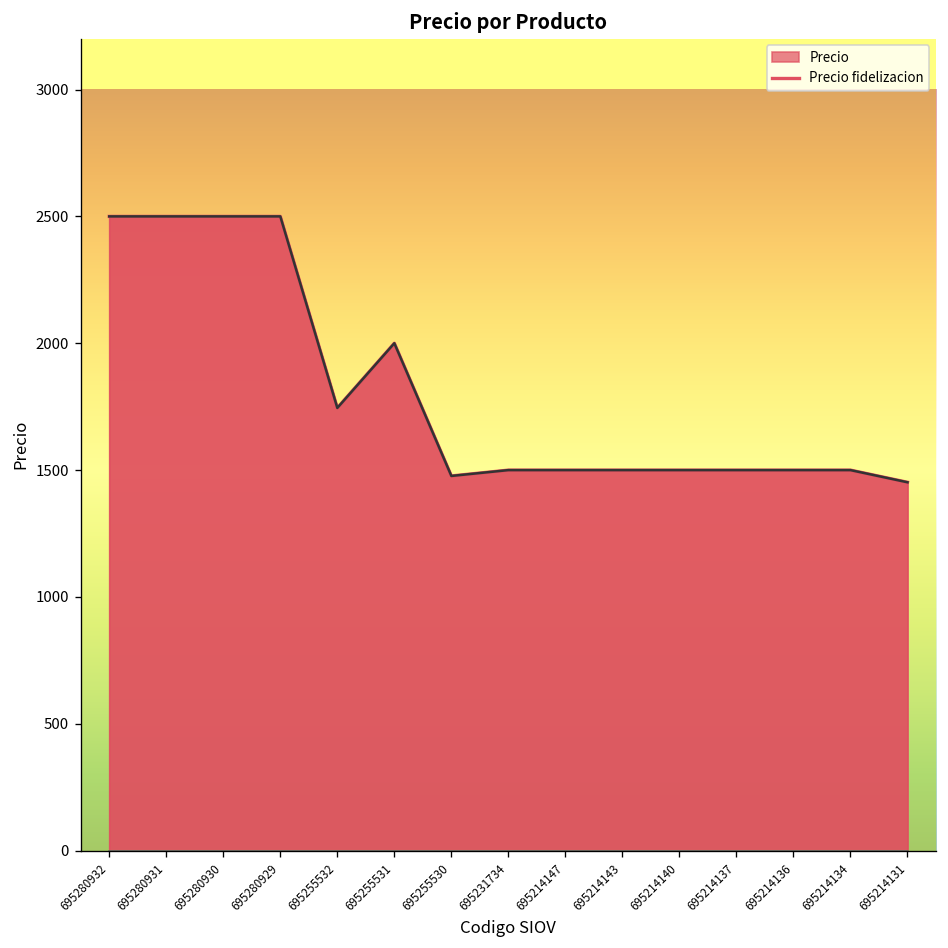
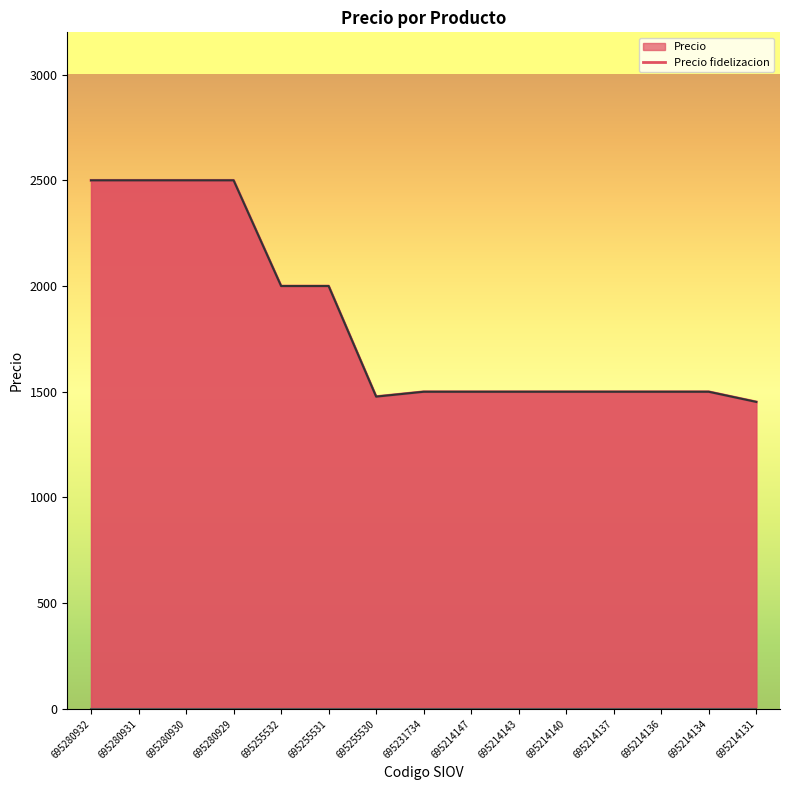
  {
    "Precio": {
      "695280932": 2500,
      "695280931": 2500,
      "695280930": 2500,
      "695280929": 2500,
-     "695255532": 1750,
+     "695255532": 2000,
      "695255531": 2000,
      "695255530": 1480,
      "695231734": 1500,
      "695214147": 1500,
      "695214143": 1500,
      "695214140": 1500,
      "695214137": 1500,
      "695214136": 1500,
      "695214134": 1500,
      "695214131": 1450
    }
  }
